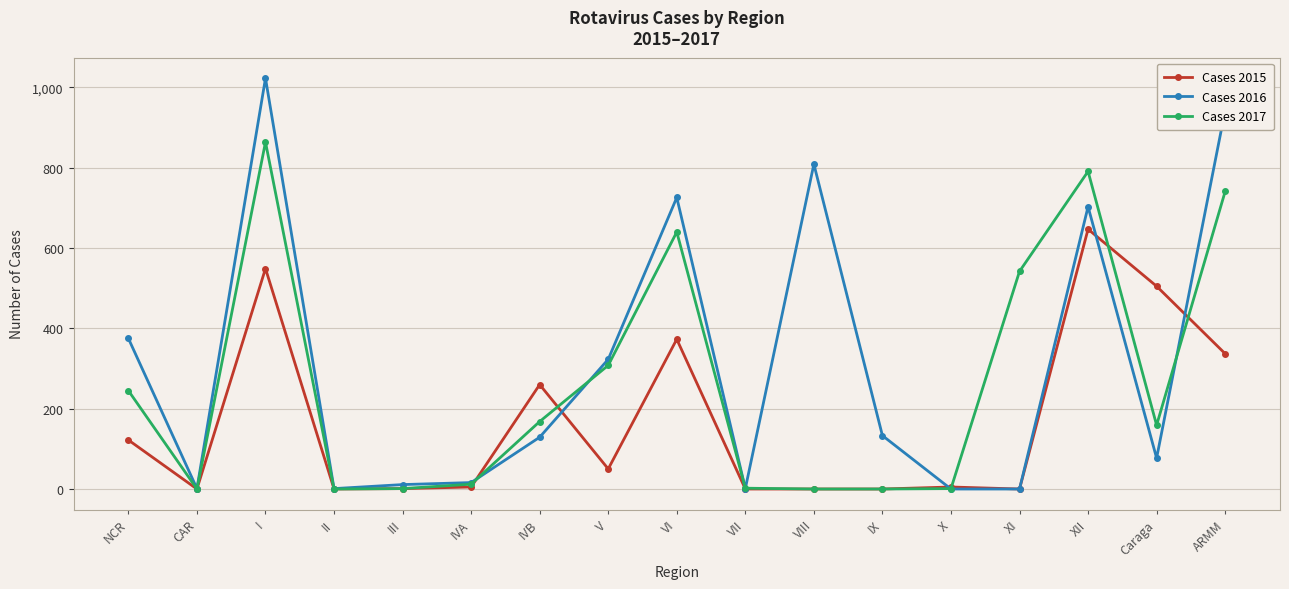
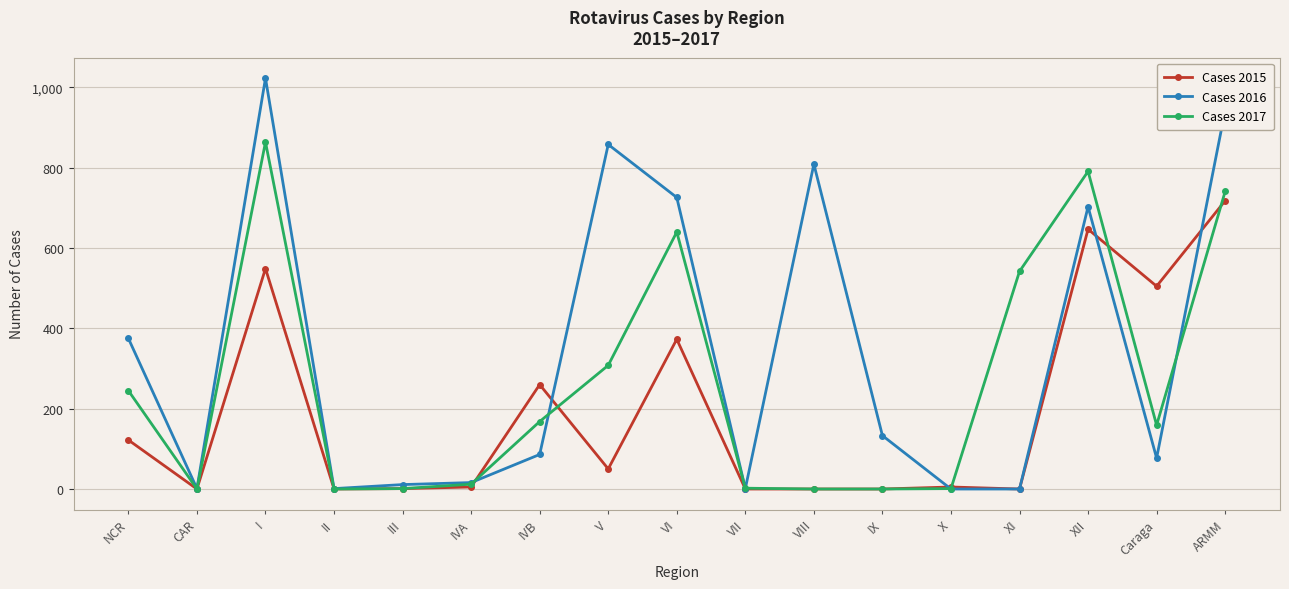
  {
    "Cases 2015": {
      "NCR": "120",
      "I": "550",
      "IVA": "10",
      "IVB": "260",
      "V": "50",
      "VI": "370",
      "XII": "650",
      "Caraga": "510",
-     "ARMM": "340"
+     "ARMM": "720"
    },
    "Cases 2016": {
      "NCR": "380",
      "I": "1,020",
      "III": "10",
-     "IVB": "130",
-     "V": "320",
+     "IVB": "90",
+     "V": "860",
      "VI": "730",
      "VIII": "810",
      "IX": "130",
      "XII": "700",
      "Caraga": "80"
    },
    "Cases 2017": {
      "NCR": "250",
      "I": "860",
      "IVB": "170",
      "V": "310",
      "VI": "640",
      "XI": "540",
      "XII": "790",
      "Caraga": "160",
      "ARMM": "740"
    }
  }
